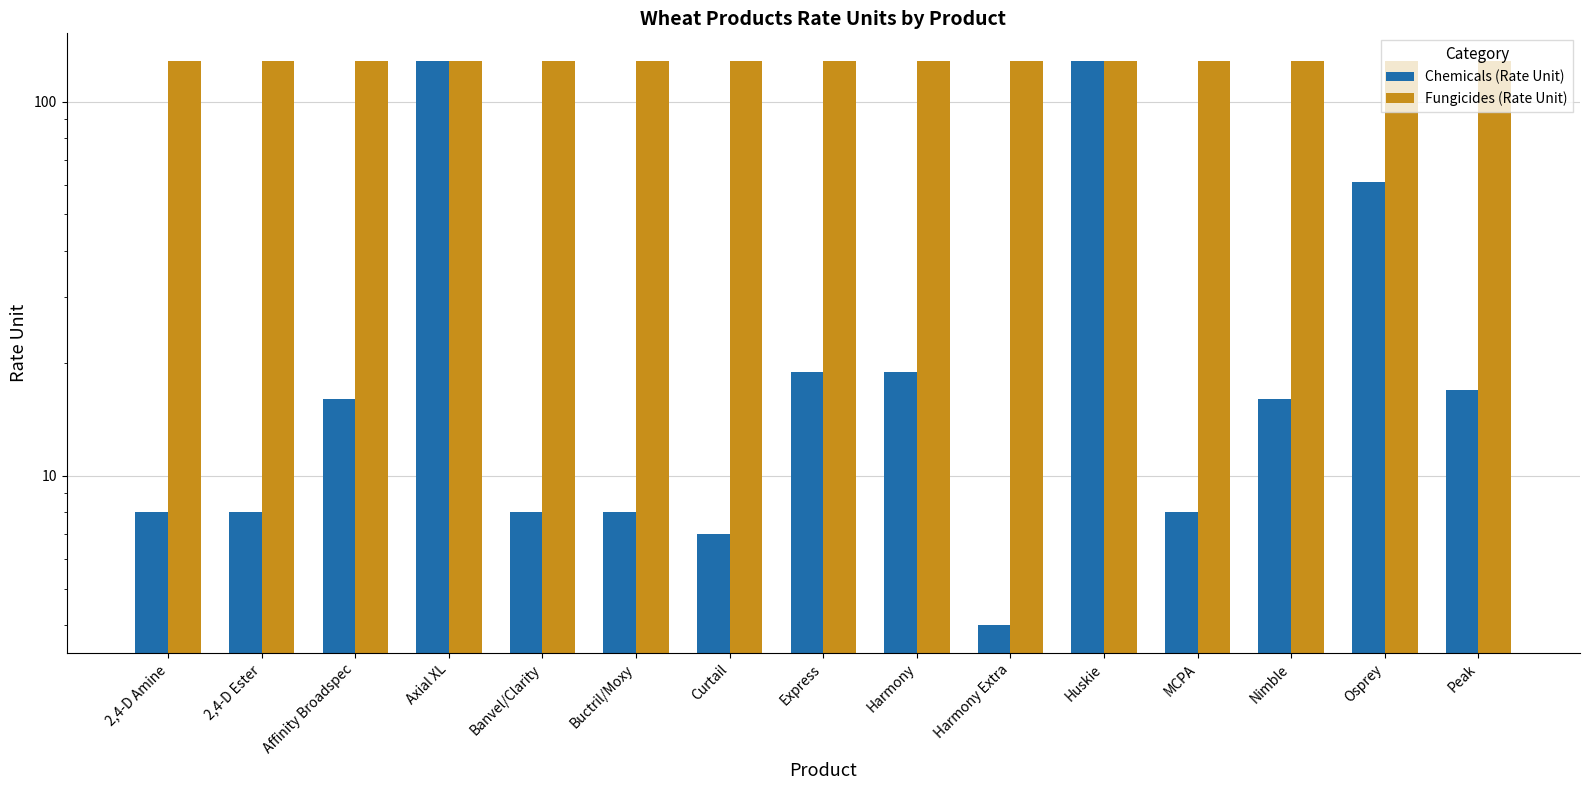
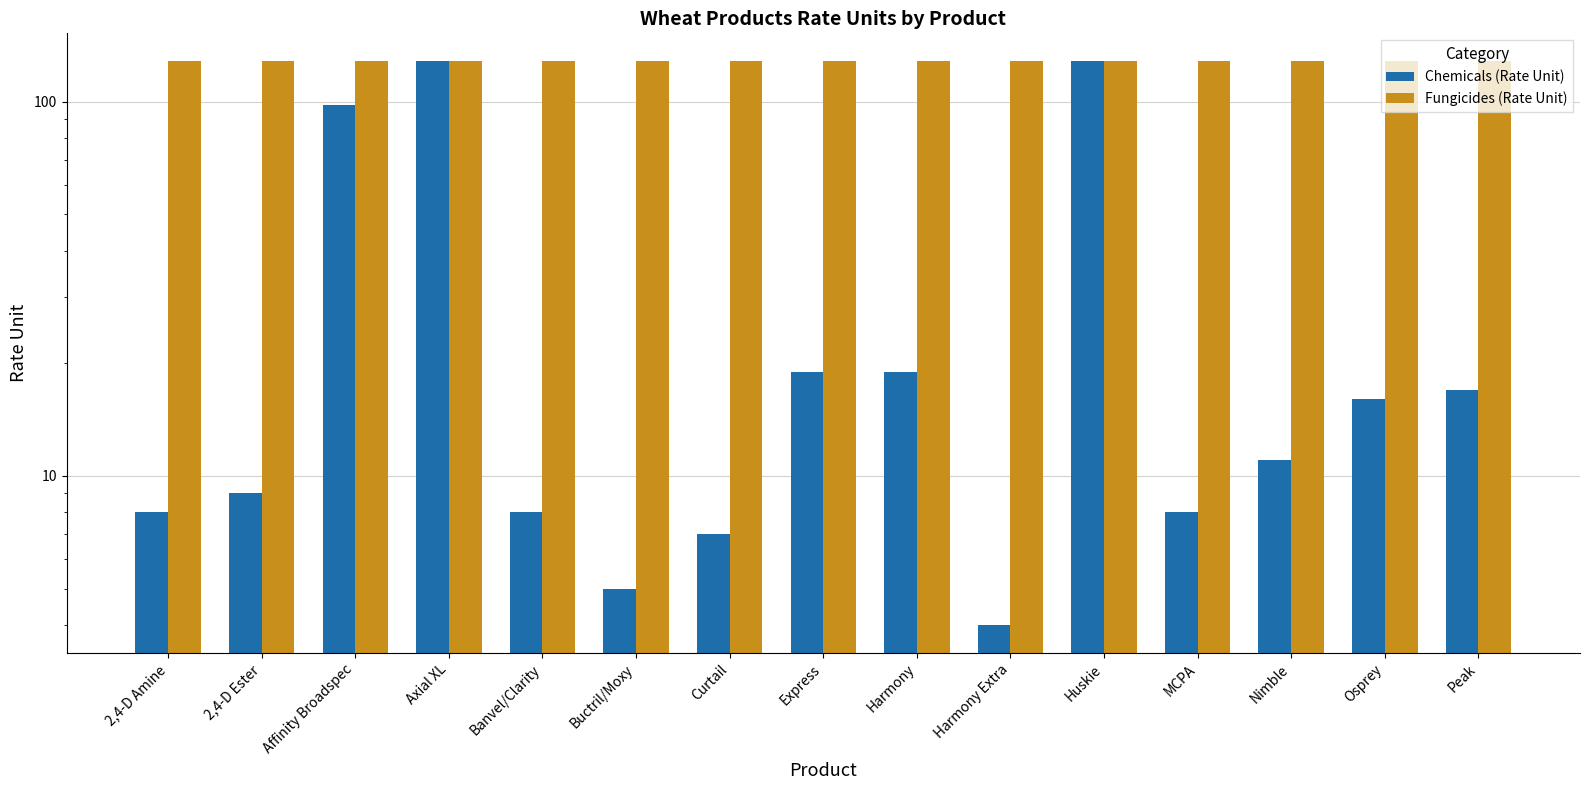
  {
    "Chemicals (Rate Unit)": {
      "2,4-D Amine": 8,
-     "2,4-D Ester": 8,
-     "Affinity Broadspec": 16,
+     "2,4-D Ester": 9,
+     "Affinity Broadspec": 98,
      "Axial XL": 128,
      "Banvel/Clarity": 8,
-     "Buctril/Moxy": 8,
+     "Buctril/Moxy": 5,
      "Curtail": 7,
      "Express": 19,
      "Harmony": 19,
      "Harmony Extra": 4,
      "Huskie": 128,
      "MCPA": 8,
-     "Nimble": 16,
-     "Osprey": 61,
+     "Nimble": 11,
+     "Osprey": 16,
      "Peak": 17
    },
    "Fungicides (Rate Unit)": {
      "2,4-D Amine": 128,
      "2,4-D Ester": 128,
      "Affinity Broadspec": 128,
      "Axial XL": 128,
      "Banvel/Clarity": 128,
      "Buctril/Moxy": 128,
      "Curtail": 128,
      "Express": 128,
      "Harmony": 128,
      "Harmony Extra": 128,
      "Huskie": 128,
      "MCPA": 128,
      "Nimble": 128
    }
  }
